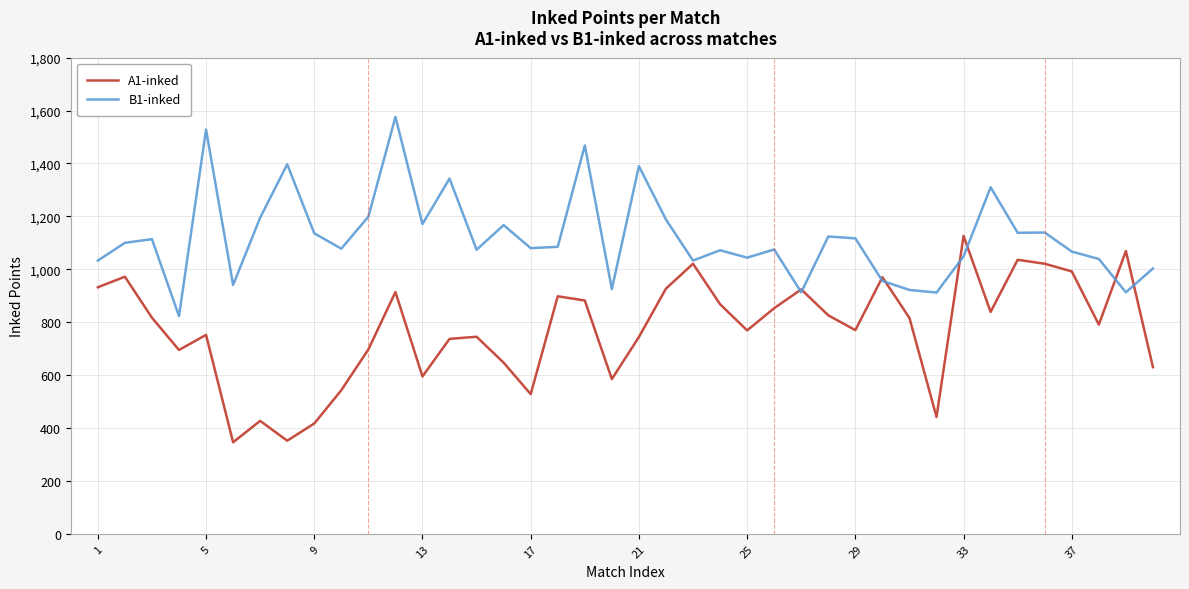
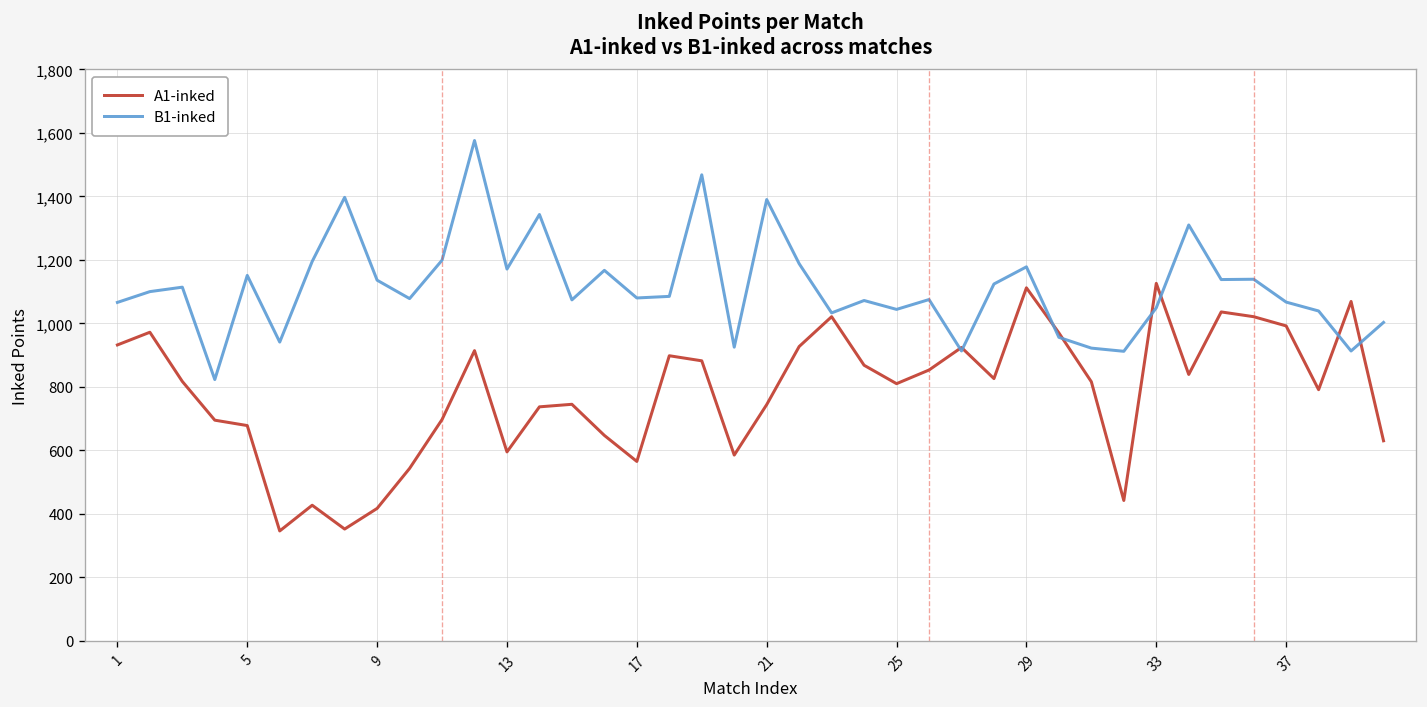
  {
    "A1-inked": {
      "1": "930",
-     "5": "750",
+     "5": "680",
      "9": "420",
      "13": "600",
-     "17": "530",
+     "17": "570",
      "21": "740",
-     "25": "770",
-     "29": "770",
+     "25": "810",
+     "29": "1,110",
      "33": "1,130",
      "37": "990"
    },
    "B1-inked": {
-     "1": "1,030",
-     "5": "1,530",
+     "1": "1,070",
+     "5": "1,150",
      "9": "1,140",
      "13": "1,170",
      "17": "1,080",
      "21": "1,390",
      "25": "1,040",
-     "29": "1,120",
+     "29": "1,180",
      "33": "1,050",
      "37": "1,070"
    }
  }
